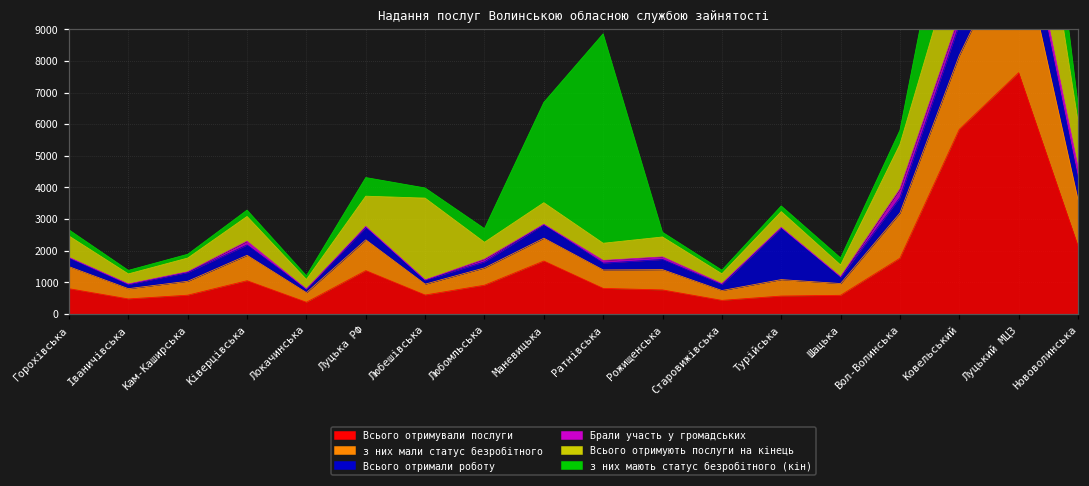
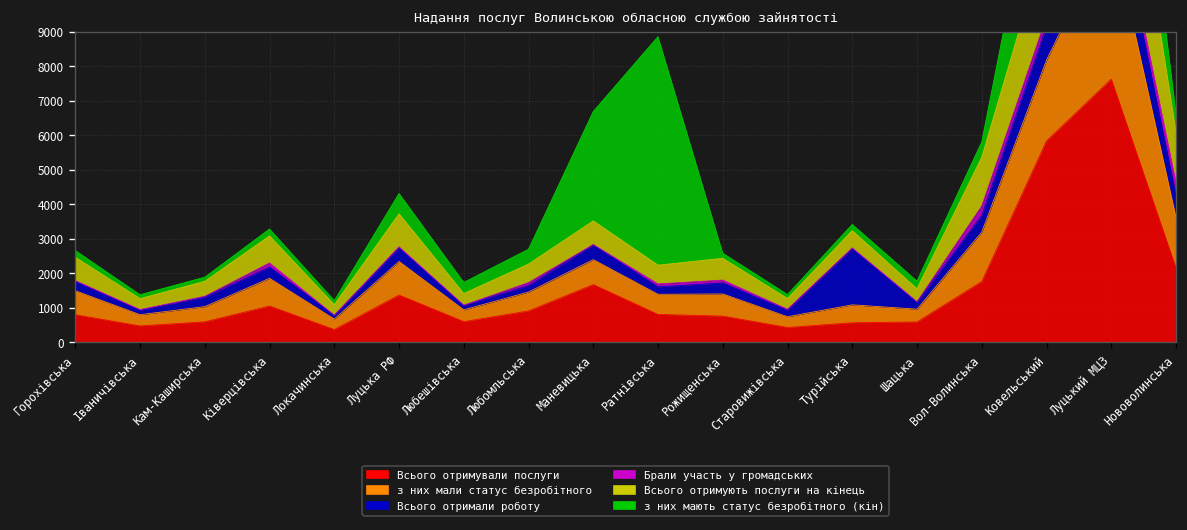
  {
    "Всього отримували послуги": {
      "Горохівська": 800,
      "Іваничівська": 500,
      "Кам-Каширська": 600,
      "Ківерцівська": 1100,
      "Локачинська": 400,
      "Луцька РФ": 1400,
      "Любешівська": 600,
      "Любомльська": 900,
      "Маневицька": 1700,
      "Ратнівська": 800,
      "Рожищенська": 800,
      "Старовижівська": 400,
      "Турійська": 600,
      "Шацька": 600,
      "Вол-Волинська": 1800,
      "Ковельський": 5800,
      "Луцький МЦЗ": 7600,
      "Нововолинська": 2100
    },
    "з них мали статус безробітного": {
      "Горохівська": 700,
      "Іваничівська": 300,
      "Кам-Каширська": 400,
      "Ківерцівська": 800,
      "Локачинська": 300,
      "Луцька РФ": 1000,
      "Любешівська": 300,
      "Любомльська": 500,
      "Маневицька": 700,
      "Ратнівська": 600,
      "Рожищенська": 600,
      "Старовижівська": 300,
      "Турійська": 500,
      "Шацька": 400,
      "Вол-Волинська": 1400,
      "Ковельський": 2300,
      "Нововолинська": 1500
    },
    "Всього отримали роботу": {
      "Ківерцівська": 300,
      "Вол-Волинська": 500,
      "Нововолинська": 600
    },
    "Брали участь у громадських": {
      "Ківерцівська": 100,
      "Вол-Волинська": 300,
      "Нововолинська": 400
    },
    "Всього отримують послуги на кінець": {
      "Горохівська": 700,
      "Іваничівська": 300,
      "Кам-Каширська": 400,
      "Ківерцівська": 800,
      "Локачинська": 300,
      "Луцька РФ": 1000,
-     "Любешівська": 2600,
+     "Любешівська": 300,
      "Любомльська": 500,
      "Маневицька": 700,
      "Ратнівська": 500,
      "Рожищенська": 600,
      "Старовижівська": 300,
      "Турійська": 500,
      "Шацька": 400,
      "Вол-Волинська": 1400,
      "Нововолинська": 1500
    },
    "з них мають статус безробітного (кін)": {
      "Горохівська": 200,
      "Іваничівська": 100,
      "Кам-Каширська": 100,
      "Ківерцівська": 200,
      "Локачинська": 100,
      "Луцька РФ": 600,
      "Любешівська": 300,
      "Любомльська": 400,
      "Маневицька": 3200,
      "Ратнівська": 6600,
      "Рожищенська": 100,
      "Старовижівська": 100,
      "Турійська": 200,
      "Шацька": 200,
      "Вол-Волинська": 400,
      "Нововолинська": 500
    }
  }
